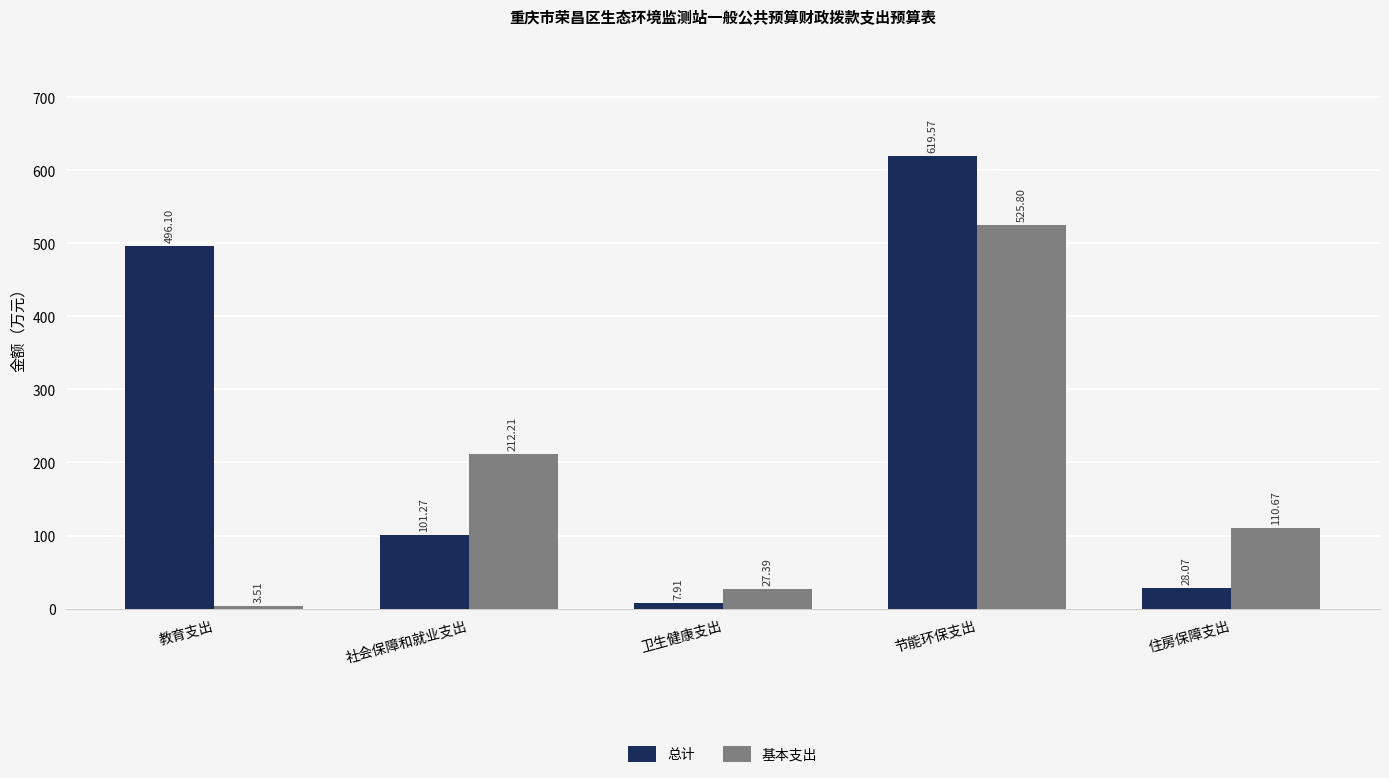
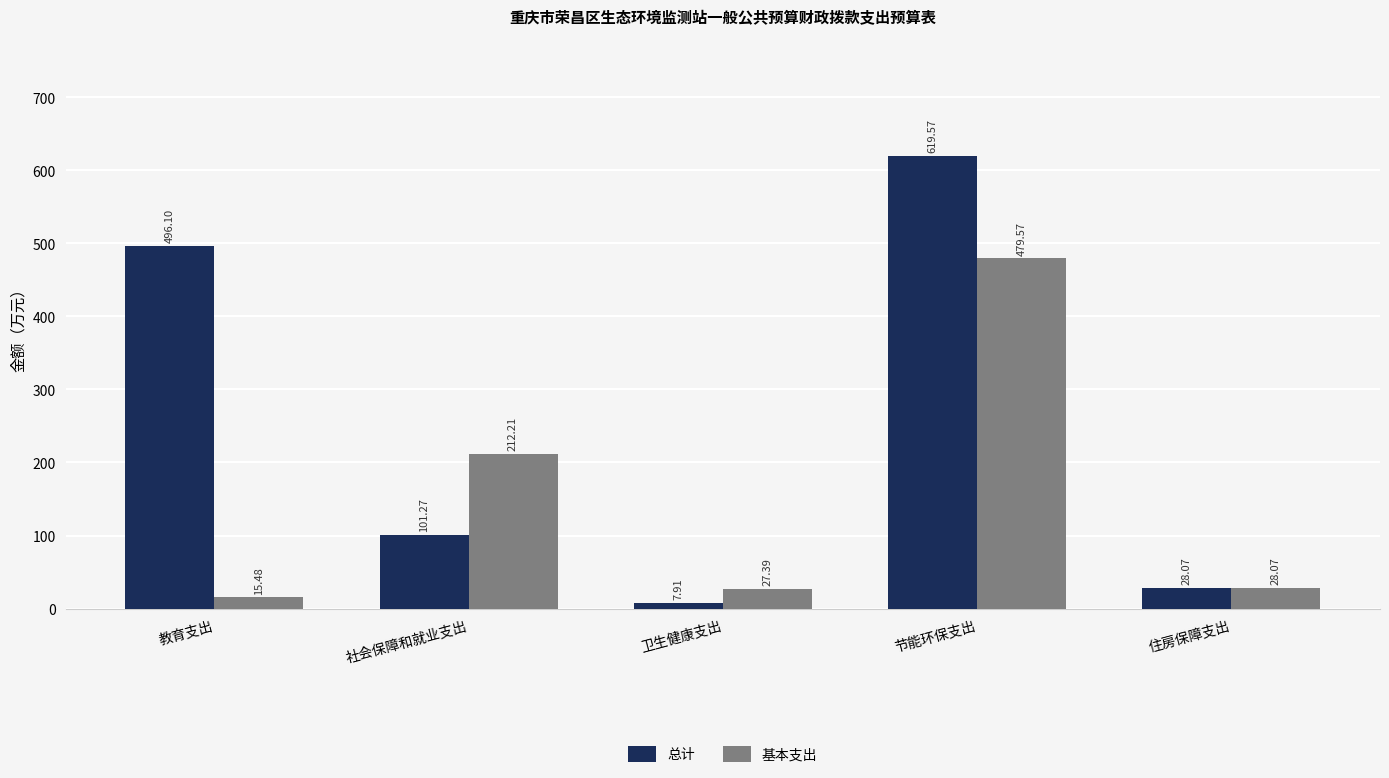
  {
    "总计": {
      "教育支出": 496.10,
      "社会保障和就业支出": 101.27,
      "卫生健康支出": 7.91,
      "节能环保支出": 619.57,
      "住房保障支出": 28.07
    },
    "基本支出": {
-     "教育支出": 3.51,
+     "教育支出": 15.48,
      "社会保障和就业支出": 212.21,
      "卫生健康支出": 27.39,
-     "节能环保支出": 525.80,
-     "住房保障支出": 110.67
+     "节能环保支出": 479.57,
+     "住房保障支出": 28.07
    }
  }
